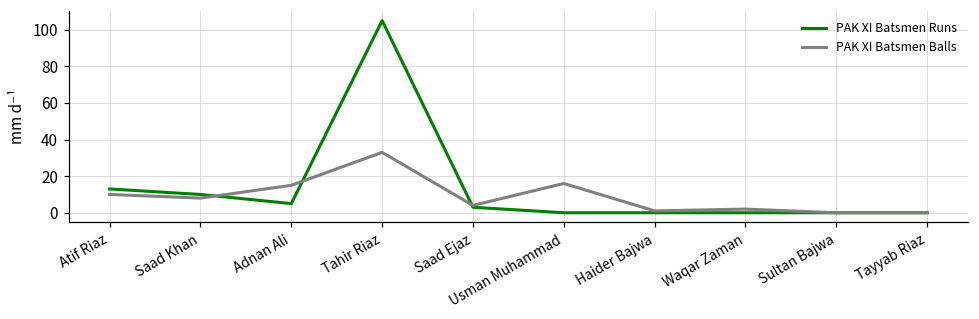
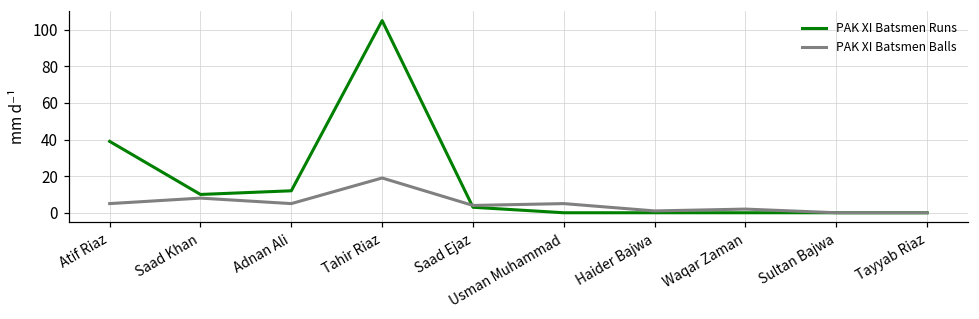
  {
    "PAK XI Batsmen Runs": {
-     "Atif Riaz": 13,
+     "Atif Riaz": 39,
      "Saad Khan": 10,
-     "Adnan Ali": 5,
+     "Adnan Ali": 12,
      "Tahir Riaz": 105,
      "Usman Muhammad": 0,
      "Waqar Zaman": 0
    },
    "PAK XI Batsmen Balls": {
-     "Atif Riaz": 10,
+     "Atif Riaz": 5,
      "Saad Khan": 8,
-     "Adnan Ali": 15,
-     "Tahir Riaz": 33,
-     "Usman Muhammad": 16,
+     "Adnan Ali": 5,
+     "Tahir Riaz": 19,
+     "Usman Muhammad": 5,
      "Waqar Zaman": 2
    }
  }
